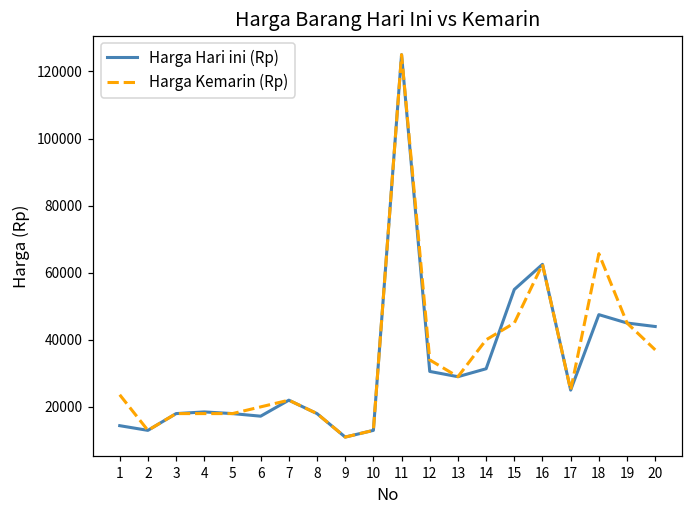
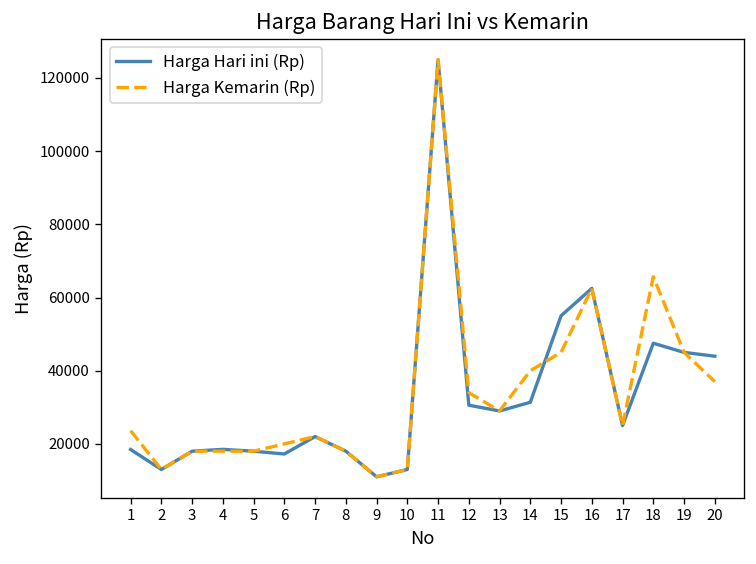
  {
    "Harga Hari ini (Rp)": {
-     "1": 14000,
+     "1": 18000,
      "6": 17000,
      "12": 31000,
      "14": 31000,
      "15": 55000,
      "18": 48000,
      "20": 44000
    },
    "Harga Kemarin (Rp)": {
      "1": 24000,
      "6": 20000,
      "12": 34000,
      "14": 40000,
      "15": 45000,
      "18": 66000,
      "20": 37000
    }
  }
